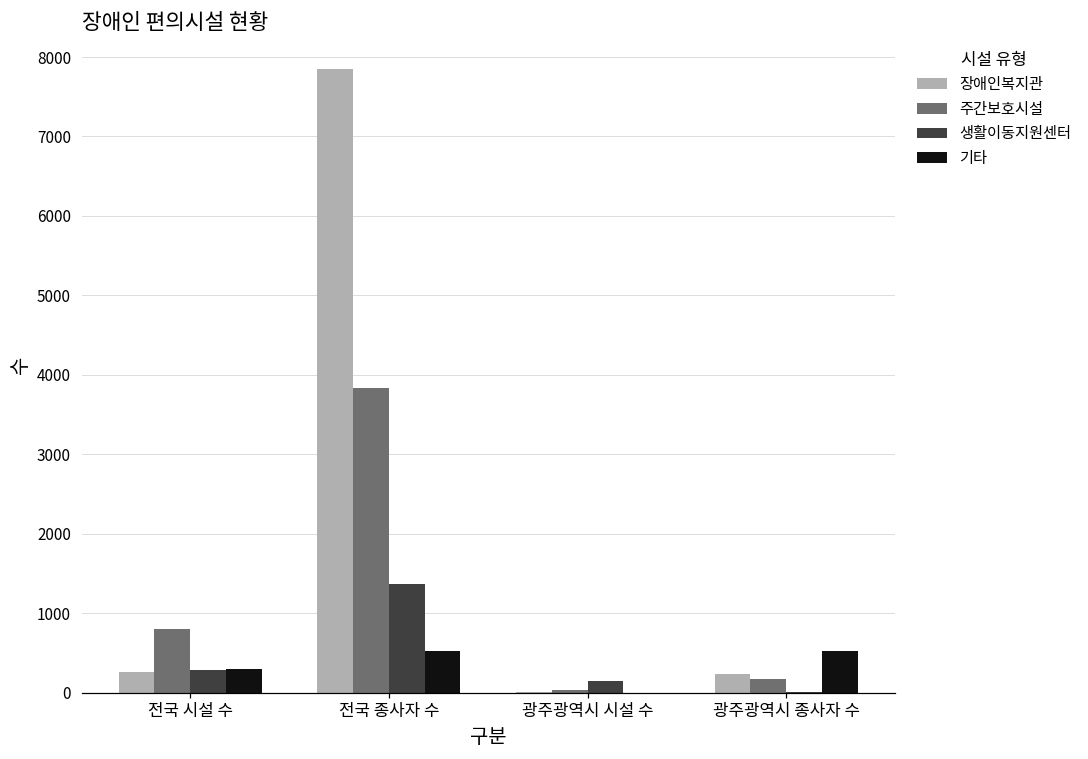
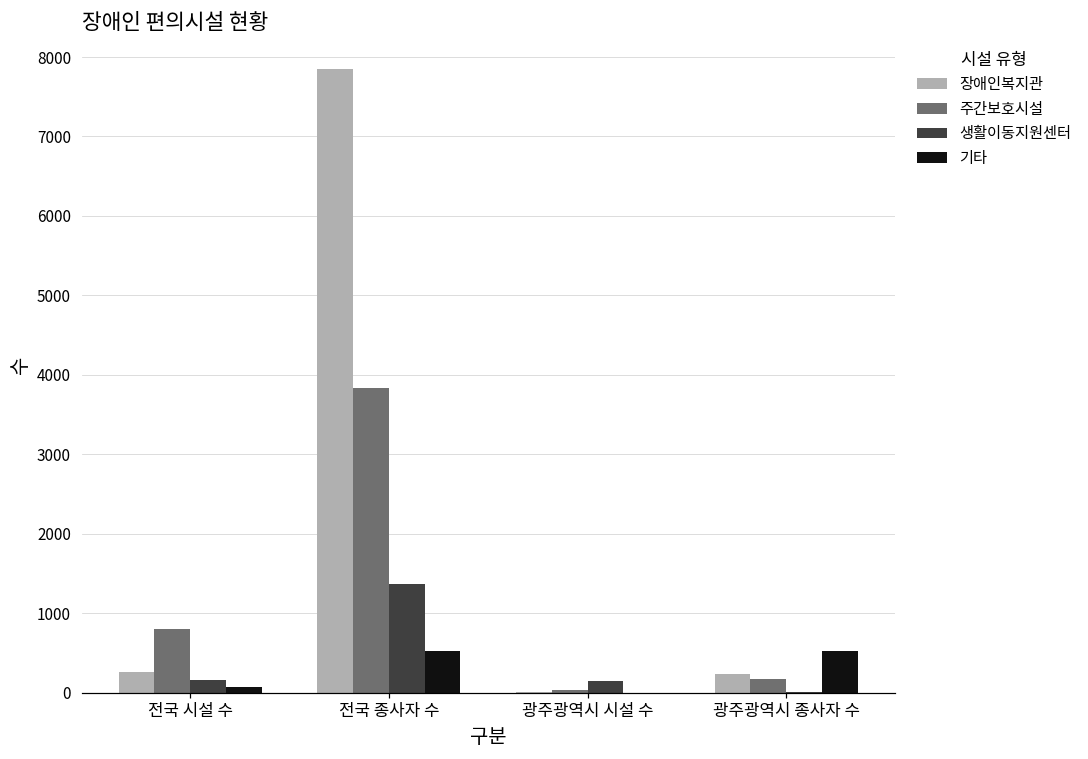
  {
    "장애인복지관": {
      "전국 시설 수": 300,
      "전국 종사자 수": 7900,
      "광주광역시 종사자 수": 200
    },
    "주간보호시설": {
      "전국 시설 수": 800,
      "전국 종사자 수": 3800,
      "광주광역시 시설 수": 0,
      "광주광역시 종사자 수": 200
    },
    "생활이동지원센터": {
-     "전국 시설 수": 300,
+     "전국 시설 수": 200,
      "전국 종사자 수": 1400,
      "광주광역시 시설 수": 200
    },
    "기타": {
-     "전국 시설 수": 300,
+     "전국 시설 수": 100,
      "전국 종사자 수": 500,
      "광주광역시 종사자 수": 500
    }
  }
